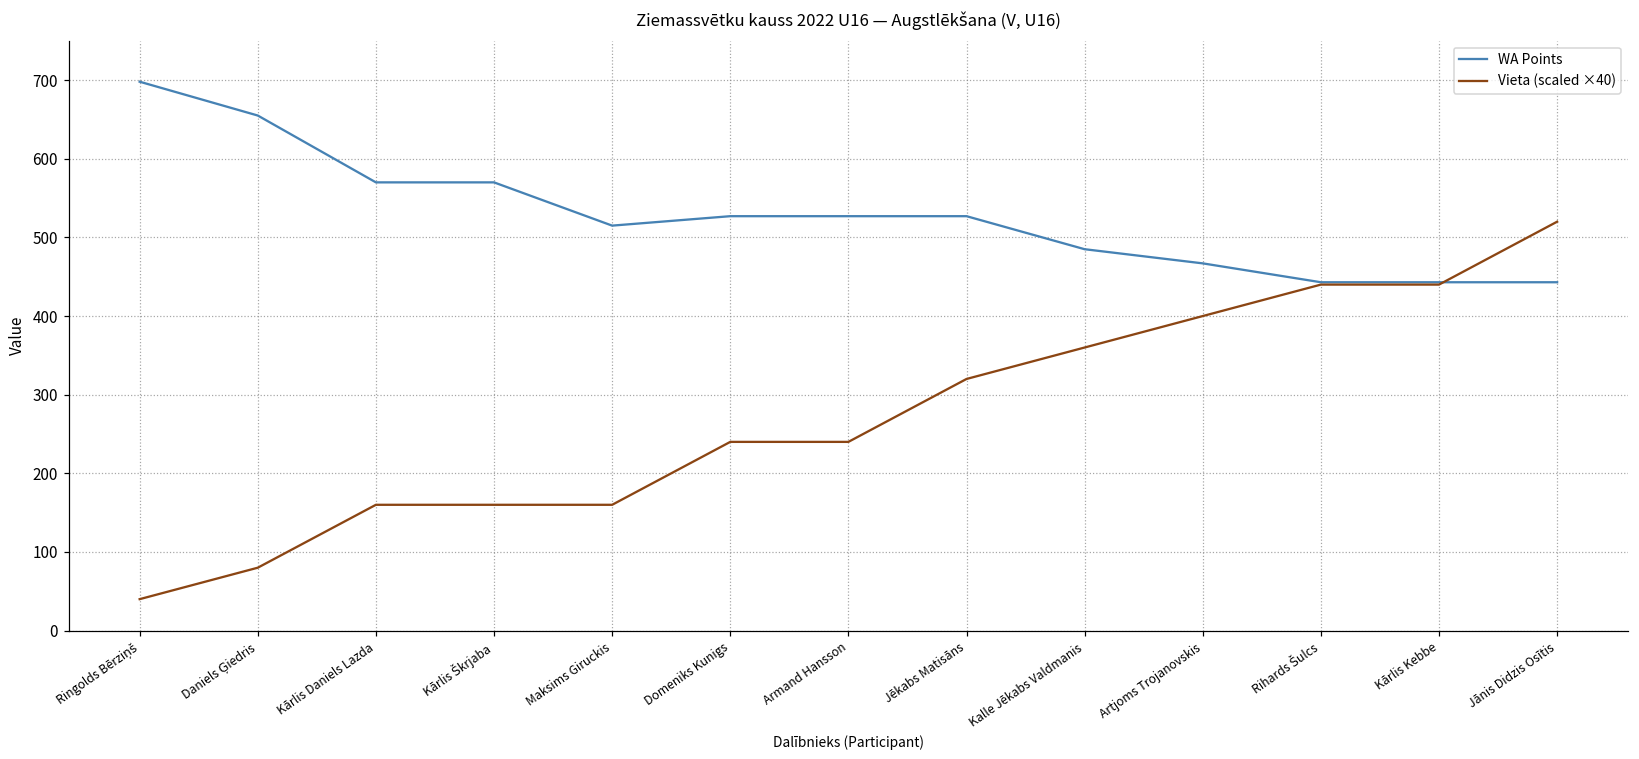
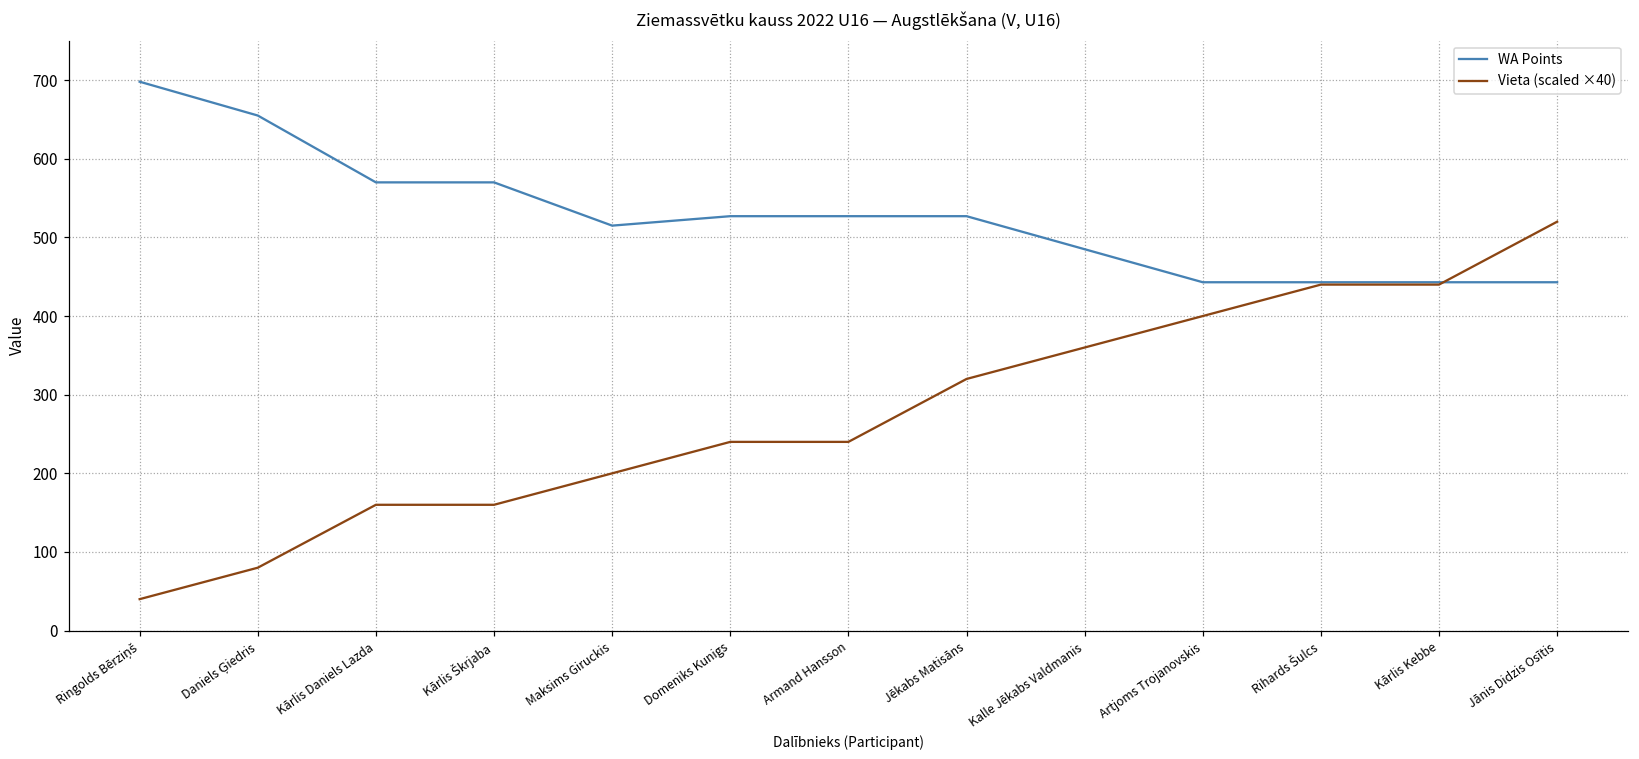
  {
    "WA Points": {
      "Ringolds Bērziņš": 700,
      "Daniels Ģiedris": 660,
      "Kārlis Daniels Lazda": 570,
      "Kārlis Škrjaba": 570,
      "Maksims Giruckis": 520,
      "Domeniks Kunigs": 530,
      "Armand Hansson": 530,
      "Jēkabs Matisāns": 530,
      "Kalle Jēkabs Valdmanis": 490,
-     "Artjoms Trojanovskis": 470,
+     "Artjoms Trojanovskis": 440,
      "Jānis Didzis Osītis": 440
    },
    "Vieta (scaled ×40)": {
      "Ringolds Bērziņš": 40,
      "Daniels Ģiedris": 80,
      "Kārlis Daniels Lazda": 160,
      "Kārlis Škrjaba": 160,
-     "Maksims Giruckis": 160,
+     "Maksims Giruckis": 200,
      "Domeniks Kunigs": 240,
      "Armand Hansson": 240,
      "Jēkabs Matisāns": 320,
      "Kalle Jēkabs Valdmanis": 360,
      "Artjoms Trojanovskis": 400,
      "Jānis Didzis Osītis": 520
    }
  }
